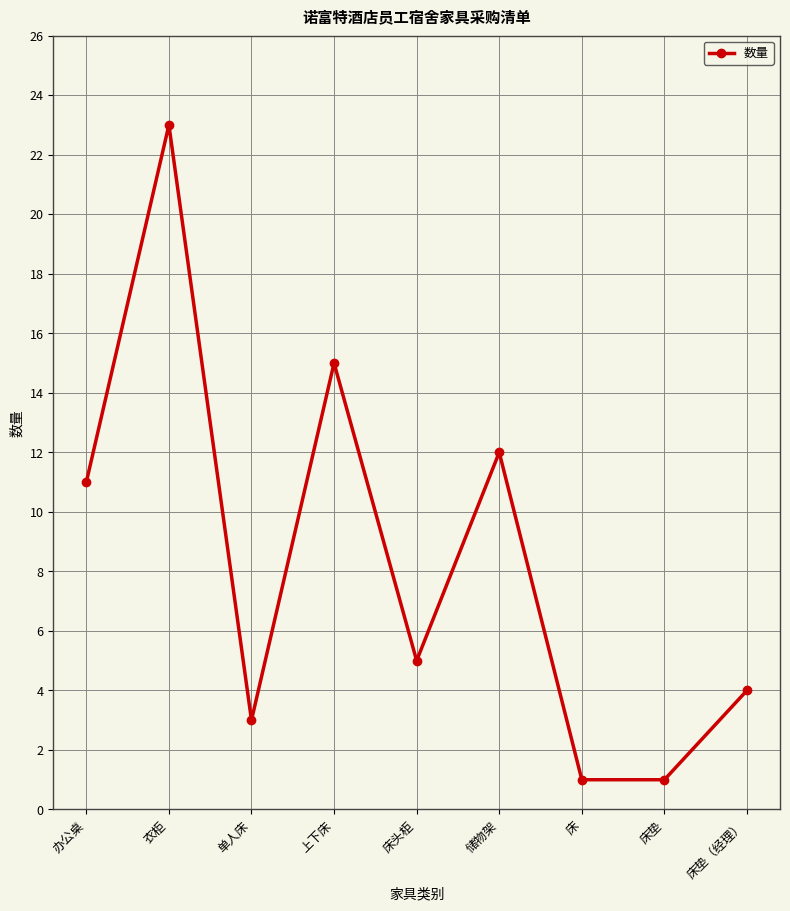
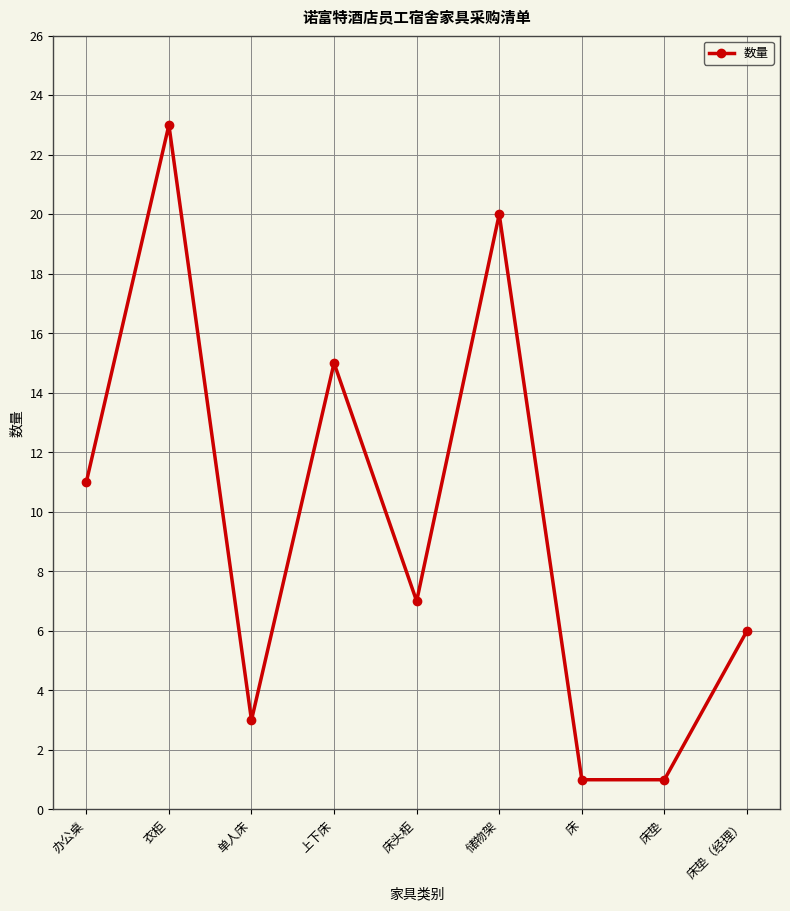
  {
    "办公桌": 11,
    "衣柜": 23,
    "单人床": 3,
    "上下床": 15,
-   "床头柜": 5,
-   "储物架": 12,
+   "床头柜": 7,
+   "储物架": 20,
    "床": 1,
    "床垫": 1,
-   "床垫（经理）": 4
+   "床垫（经理）": 6
  }
